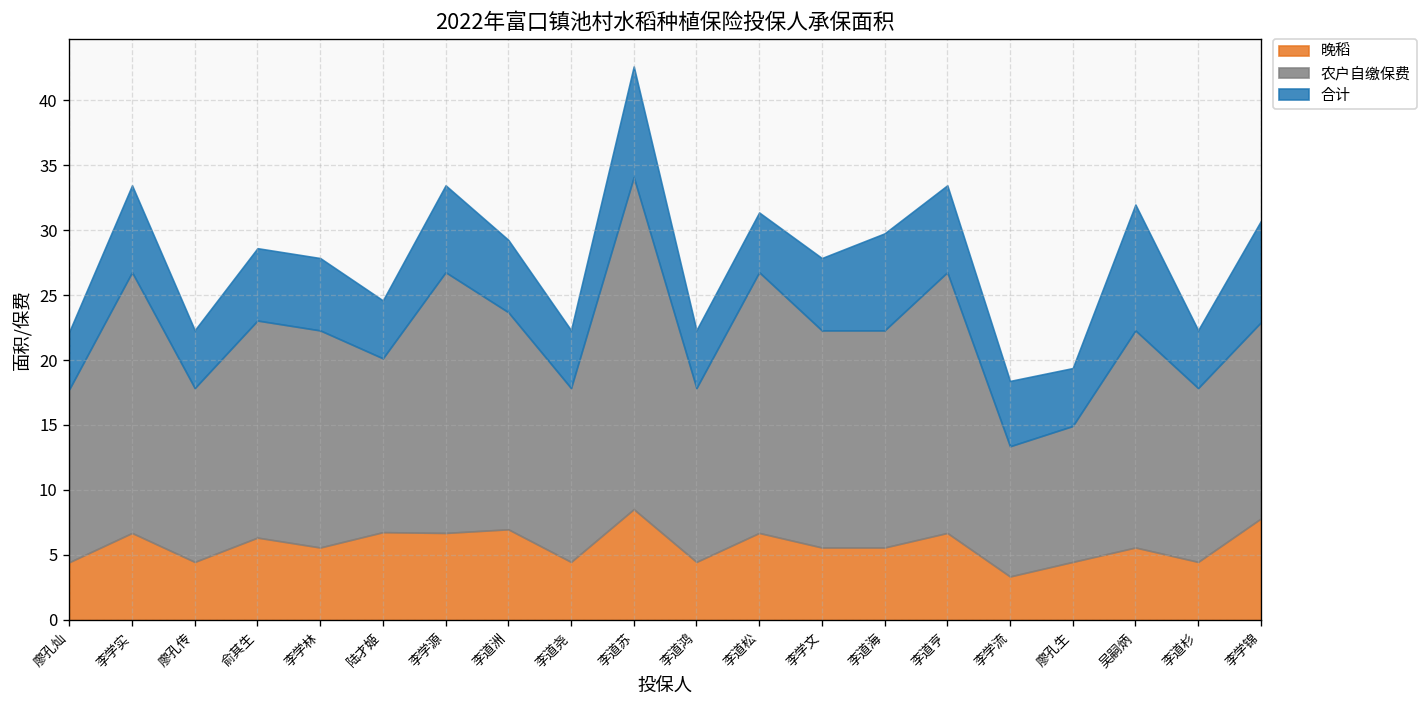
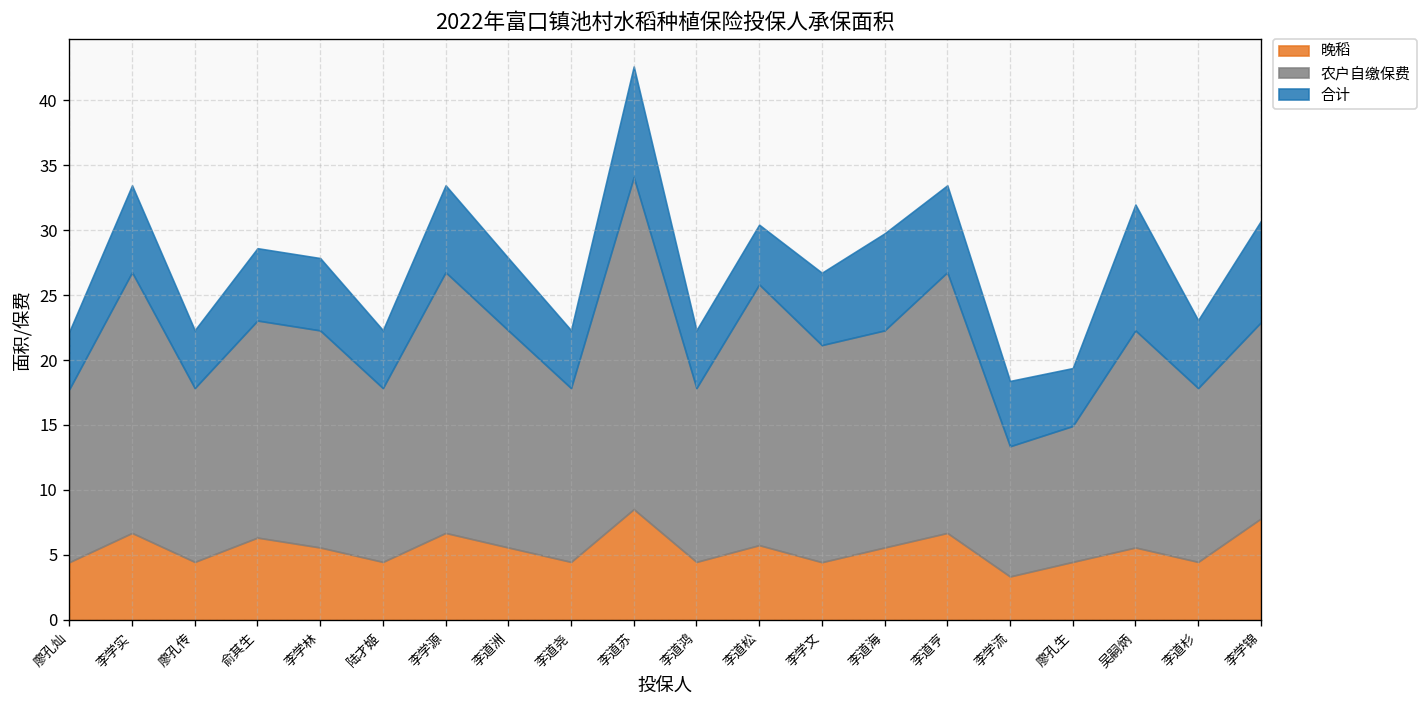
  {
    "晚稻": {
      "廖孔灿": 4.4,
      "李学实": 6.7,
      "廖孔传": 4.5,
      "俞其生": 6.3,
      "李学林": 5.6,
-     "陆才姬": 6.8,
+     "陆才姬": 4.5,
      "李学源": 6.7,
-     "李道洲": 7.0,
+     "李道洲": 5.6,
      "李道尧": 4.5,
      "李道苏": 8.5,
      "李道鸿": 4.5,
-     "李道松": 6.7,
-     "李学文": 5.6,
+     "李道松": 5.8,
+     "李学文": 4.4,
      "李道海": 5.6,
      "李道亨": 6.7,
      "李学流": 3.3,
      "廖孔生": 4.5,
      "吴嗣炳": 5.6,
      "李道杉": 4.5,
      "李学锦": 7.8
    },
    "农户自缴保费": {
      "廖孔灿": 13.3,
      "李学实": 20.1,
      "廖孔传": 13.4,
      "俞其生": 16.7,
      "李学林": 16.7,
      "陆才姬": 13.4,
      "李学源": 20.1,
      "李道洲": 16.7,
      "李道尧": 13.4,
      "李道苏": 25.6,
      "李道鸿": 13.4,
      "李道松": 20.1,
      "李学文": 16.7,
      "李道海": 16.7,
      "李道亨": 20.1,
      "李学流": 10.0,
      "廖孔生": 10.5,
      "吴嗣炳": 16.7,
      "李道杉": 13.4,
      "李学锦": 15.1
    },
    "合计": {
      "廖孔灿": 4.4,
      "李学实": 6.7,
      "廖孔传": 4.5,
      "俞其生": 5.6,
      "李学林": 5.6,
      "陆才姬": 4.5,
      "李学源": 6.7,
      "李道洲": 5.6,
      "李道尧": 4.5,
      "李道苏": 8.5,
      "李道鸿": 4.5,
      "李道松": 4.6,
      "李学文": 5.6,
      "李道海": 7.5,
      "李道亨": 6.7,
      "李学流": 5.0,
      "廖孔生": 4.5,
      "吴嗣炳": 9.7,
-     "李道杉": 4.5,
+     "李道杉": 5.2,
      "李学锦": 7.8
    }
  }
